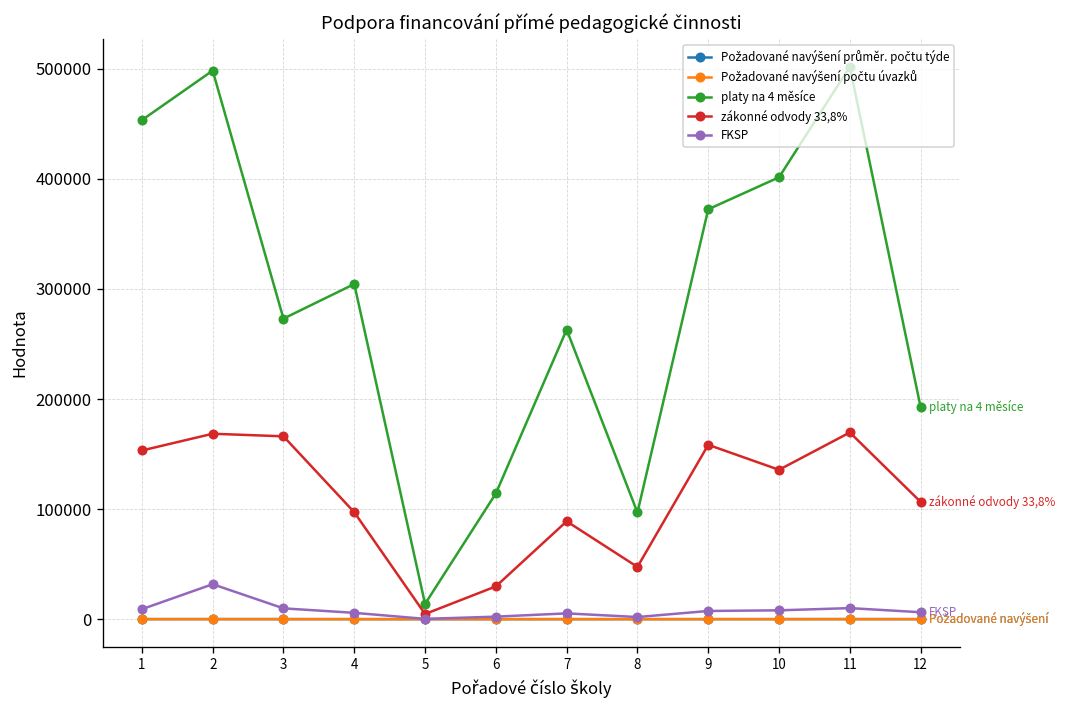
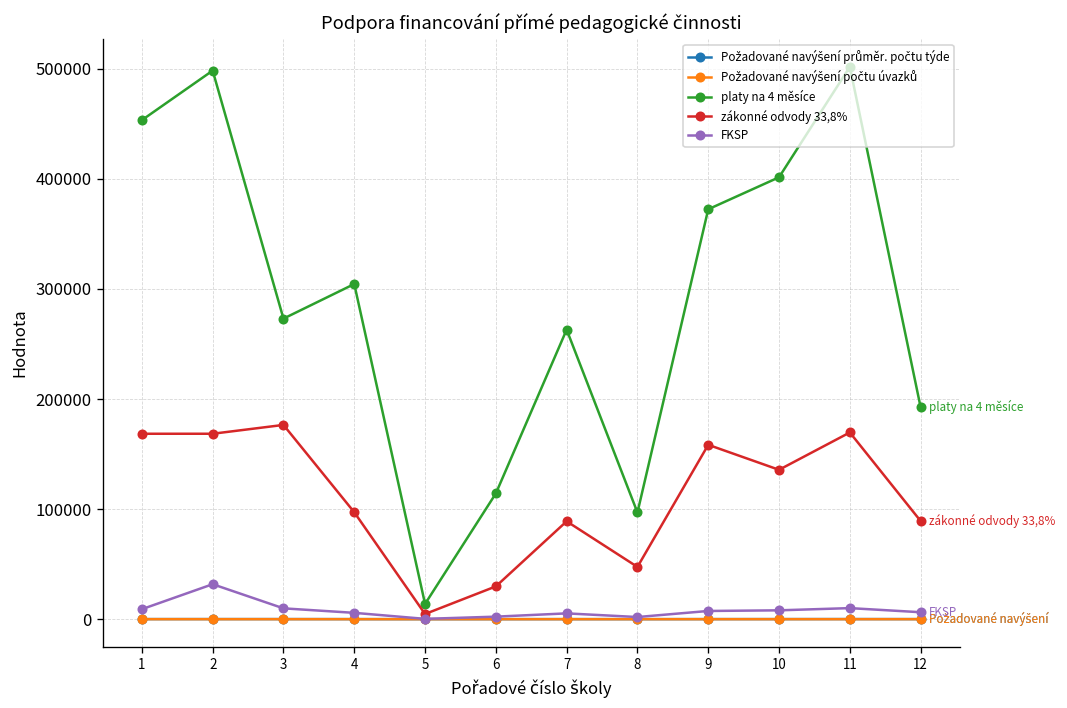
  {
    "Požadované navýšení počtu úvazků": {
      "1": 0,
      "2": 0,
      "3": 0,
      "4": 0,
      "7": 0,
      "9": 0,
      "10": 0,
      "11": 0,
      "12": 0
    },
    "platy na 4 měsíce": {
      "1": 450000,
      "2": 500000,
      "3": 270000,
      "4": 300000,
      "5": 10000,
      "6": 110000,
      "7": 260000,
      "8": 100000,
      "9": 370000,
      "10": 400000
    },
    "zákonné odvody 33,8%": {
-     "1": 150000,
+     "1": 170000,
      "2": 170000,
-     "3": 170000,
+     "3": 180000,
      "4": 100000,
      "5": 0,
      "6": 30000,
      "7": 90000,
      "8": 50000,
      "9": 160000,
      "10": 140000,
      "11": 170000,
-     "12": 110000
+     "12": 90000
    },
    "FKSP": {
      "1": 10000,
      "2": 30000,
      "3": 10000,
      "4": 10000,
      "7": 10000,
      "9": 10000,
      "10": 10000,
      "11": 10000,
      "12": 10000
    }
  }
